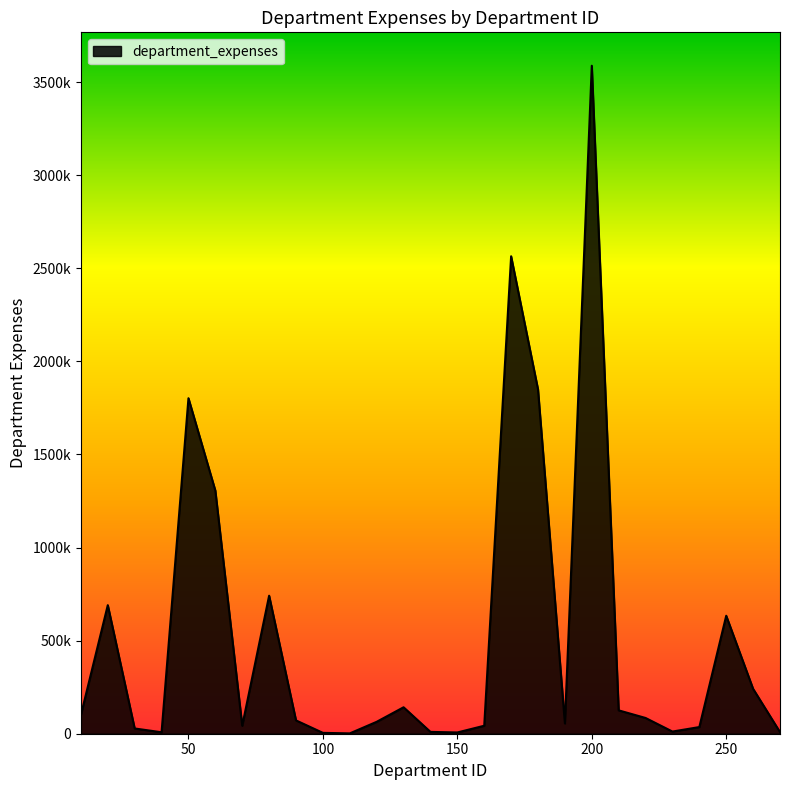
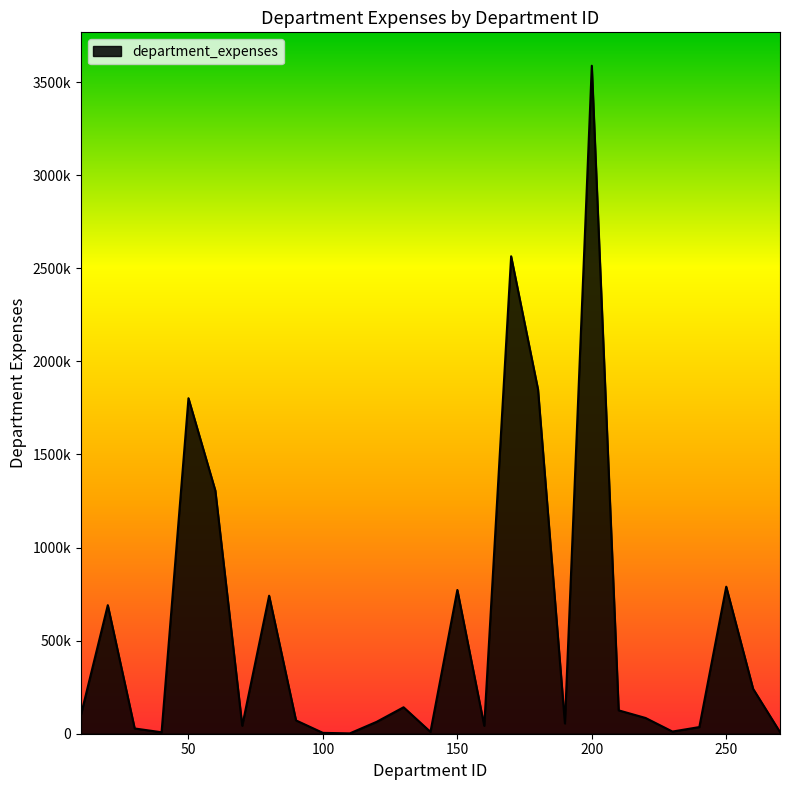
  {
    "50": 1800000,
    "100": 0,
-   "150": 10000,
+   "150": 770000,
    "200": 3590000,
-   "250": 630000
+   "250": 790000
  }
